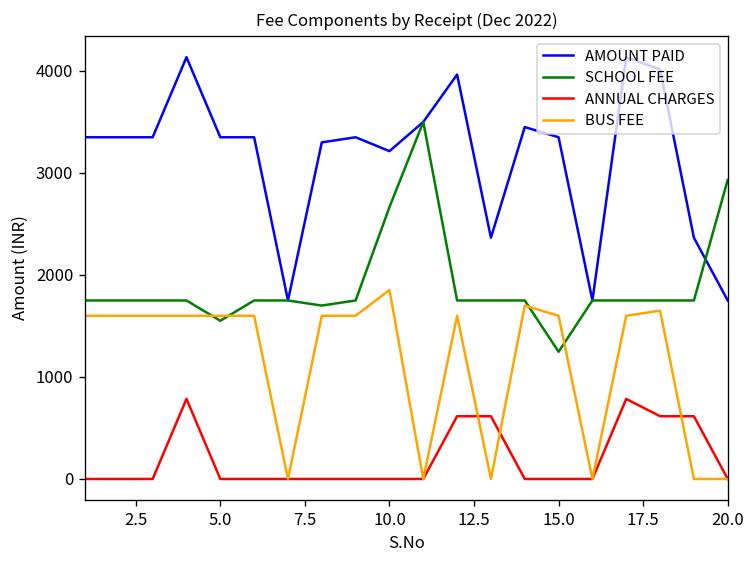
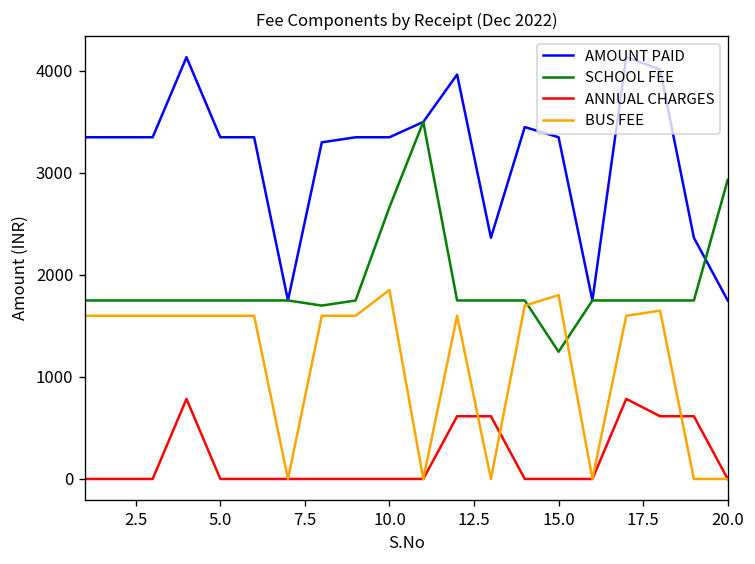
  {
    "AMOUNT PAID": {
      "5.0": 3400,
-     "10.0": 3200,
+     "10.0": 3400,
      "20.0": 1800
    },
    "SCHOOL FEE": {
-     "5.0": 1600,
+     "5.0": 1800,
      "10.0": 2700,
      "15.0": 1200,
      "20.0": 2900
    },
    "ANNUAL CHARGES": {
      "5.0": 0,
      "10.0": 0,
      "15.0": 0
    },
    "BUS FEE": {
      "5.0": 1600,
      "10.0": 1900,
-     "15.0": 1600
+     "15.0": 1800
    }
  }
